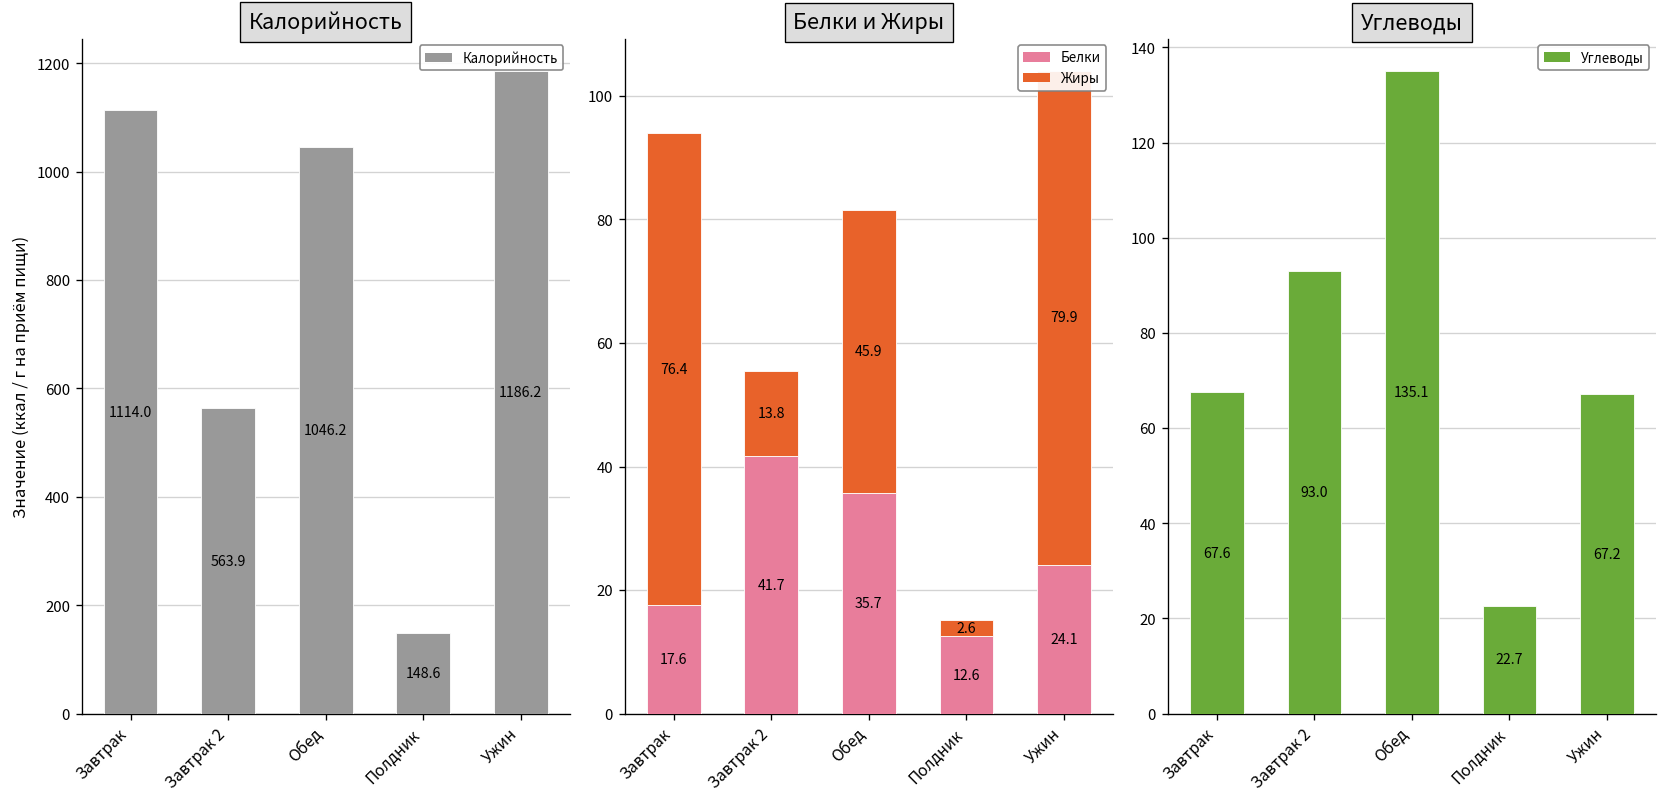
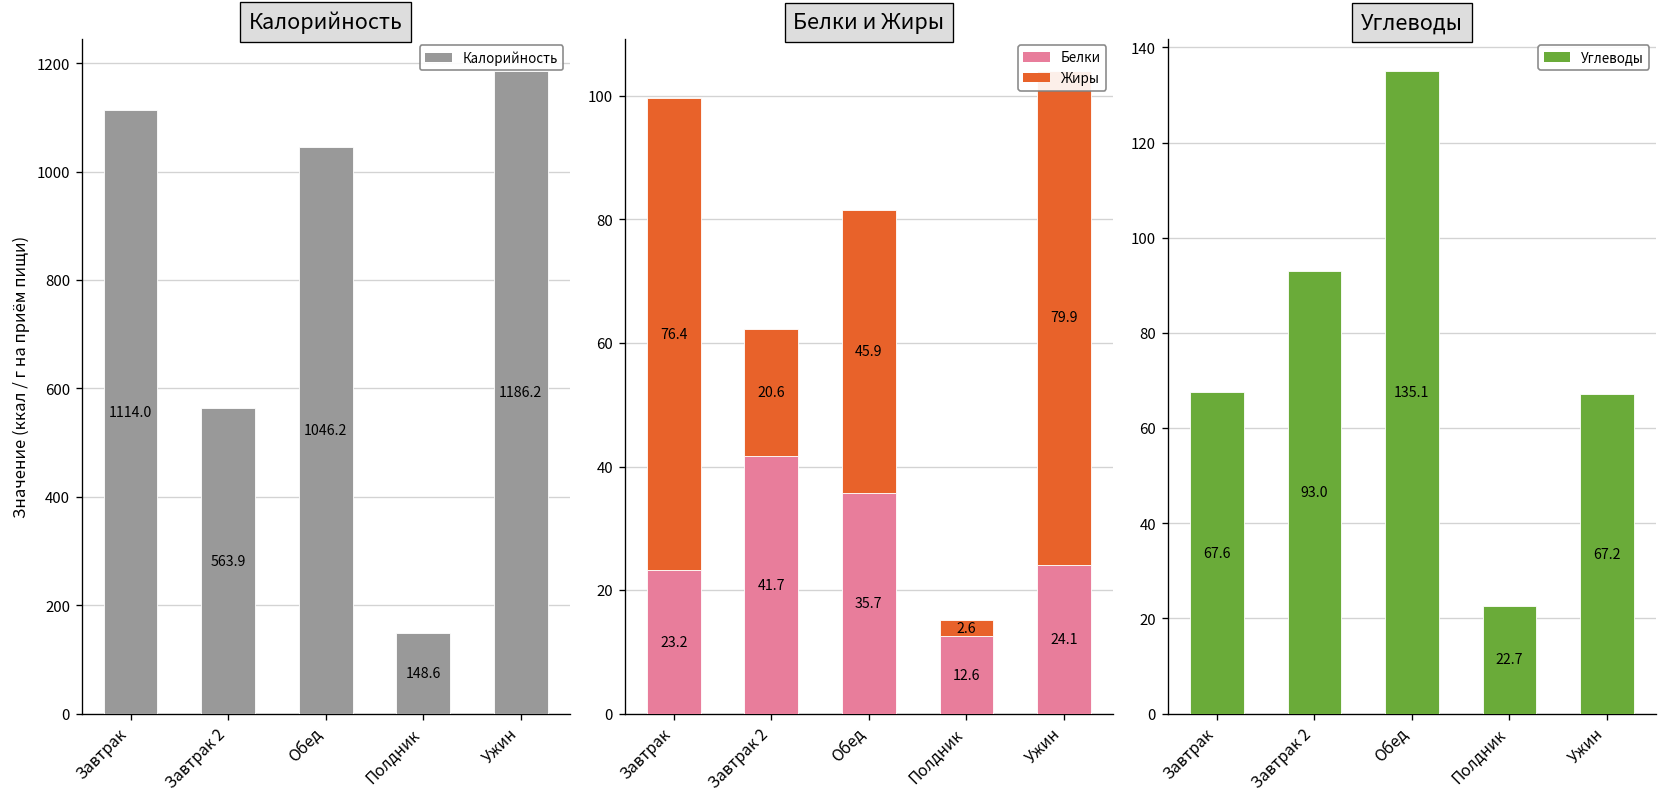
  {
    "Калорийность": {
      "Завтрак": 1114.0,
      "Завтрак 2": 563.9,
      "Обед": 1046.2,
      "Полдник": 148.6,
      "Ужин": 1186.2
    },
    "Белки и Жиры": {
      "Белки": {
-       "Завтрак": 17.6,
+       "Завтрак": 23.2,
        "Завтрак 2": 41.7,
        "Обед": 35.7,
        "Полдник": 12.6,
        "Ужин": 24.1
      },
      "Жиры": {
        "Завтрак": 76.4,
-       "Завтрак 2": 13.8,
+       "Завтрак 2": 20.6,
        "Обед": 45.9,
        "Полдник": 2.6
      }
    },
    "Углеводы": {
      "Завтрак": 67.6,
      "Завтрак 2": 93.0,
      "Обед": 135.1,
      "Полдник": 22.7,
      "Ужин": 67.2
    }
  }
